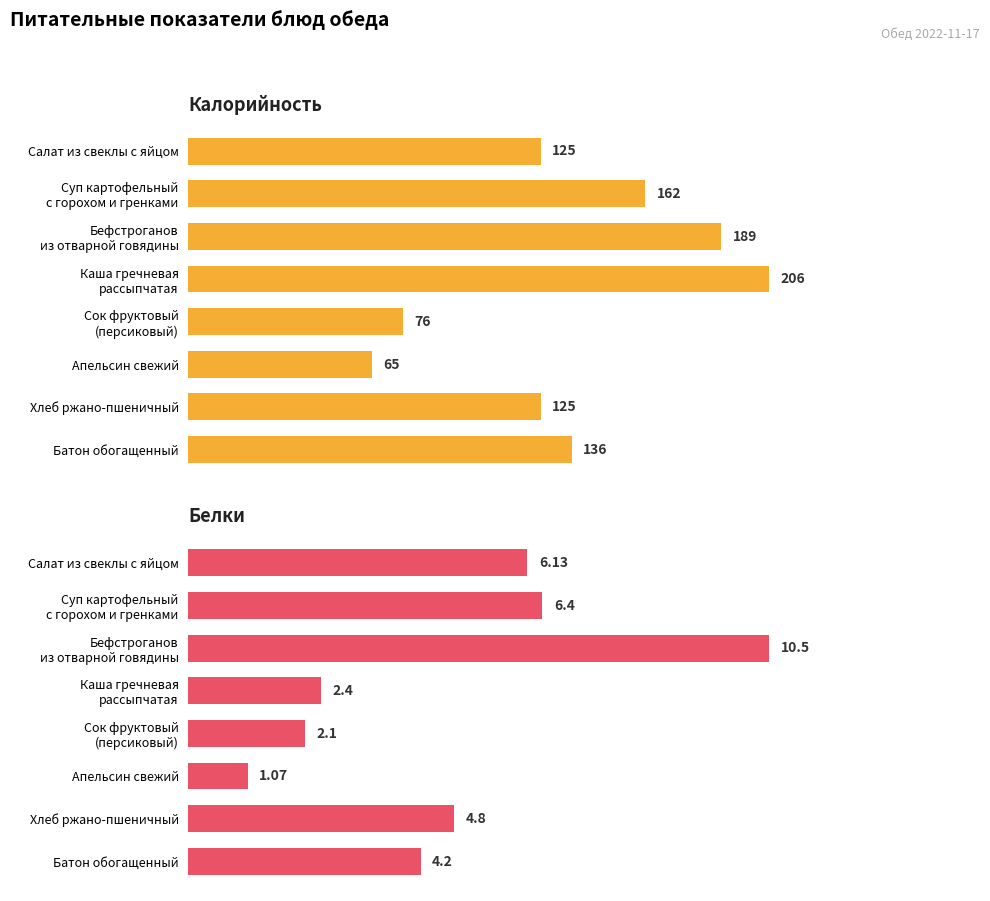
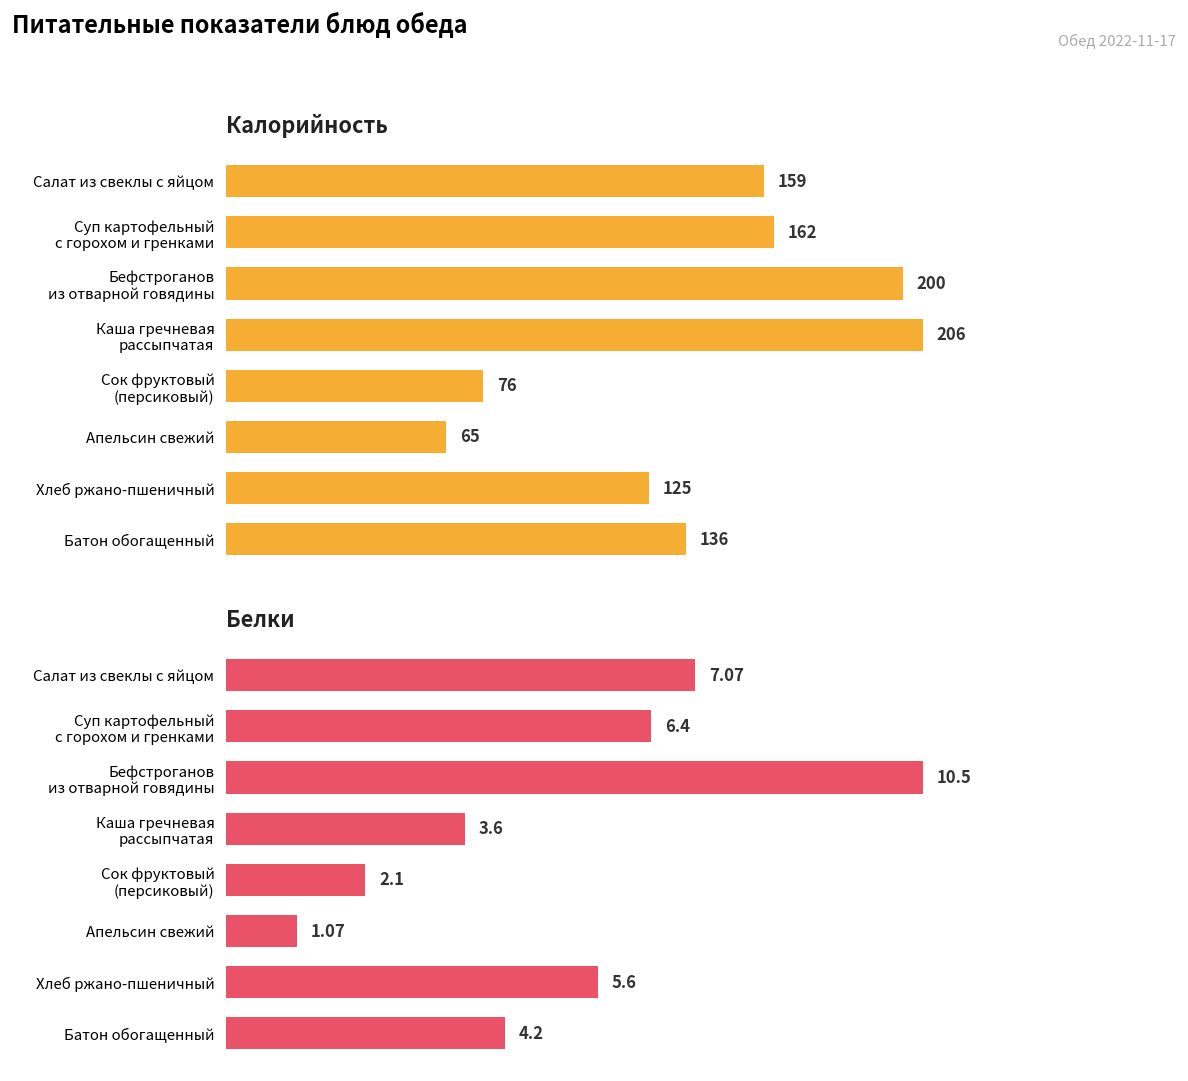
  {
    "Калорийность": {
-     "Салат из свеклы с яйцом": 125,
+     "Салат из свеклы с яйцом": 159,
      "Суп картофельный с горохом и гренками": 162,
-     "Бефстроганов из отварной говядины": 189,
+     "Бефстроганов из отварной говядины": 200,
      "Каша гречневая рассыпчатая": 206,
      "Сок фруктовый (персиковый)": 76,
      "Апельсин свежий": 65,
      "Хлеб ржано-пшеничный": 125,
      "Батон обогащенный": 136
    },
    "Белки": {
-     "Салат из свеклы с яйцом": 6.13,
+     "Салат из свеклы с яйцом": 7.07,
      "Суп картофельный с горохом и гренками": 6.4,
      "Бефстроганов из отварной говядины": 10.5,
-     "Каша гречневая рассыпчатая": 2.4,
+     "Каша гречневая рассыпчатая": 3.6,
      "Сок фруктовый (персиковый)": 2.1,
      "Апельсин свежий": 1.07,
-     "Хлеб ржано-пшеничный": 4.8,
+     "Хлеб ржано-пшеничный": 5.6,
      "Батон обогащенный": 4.2
    }
  }
